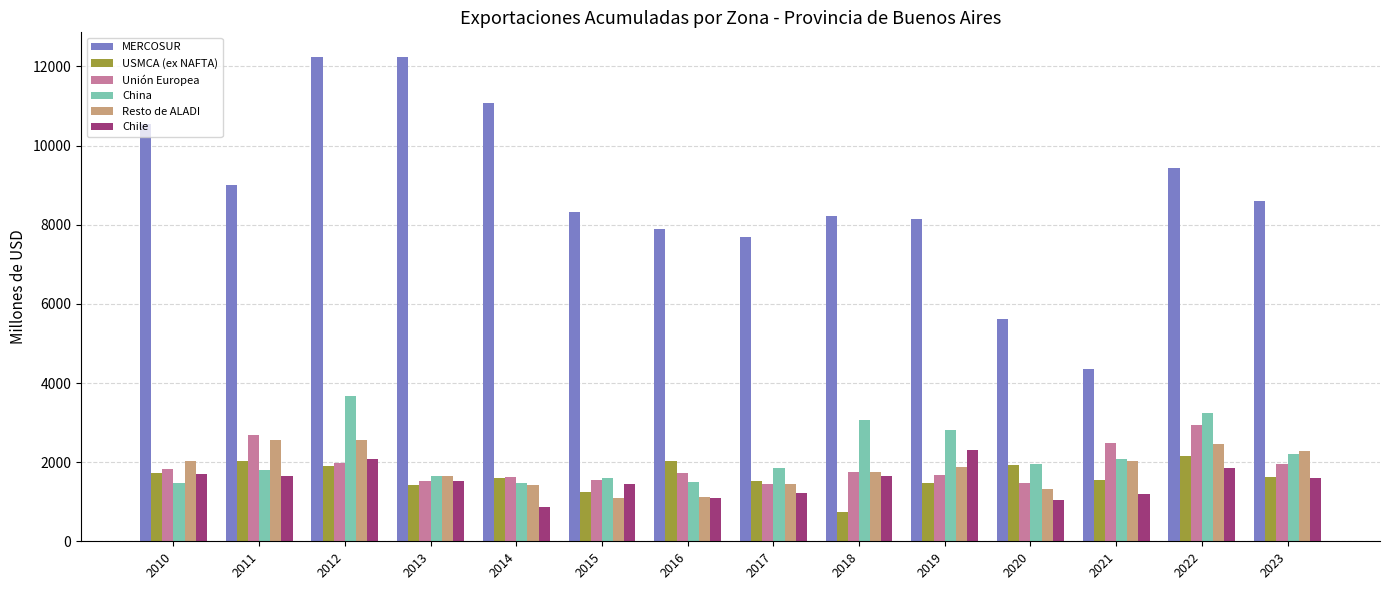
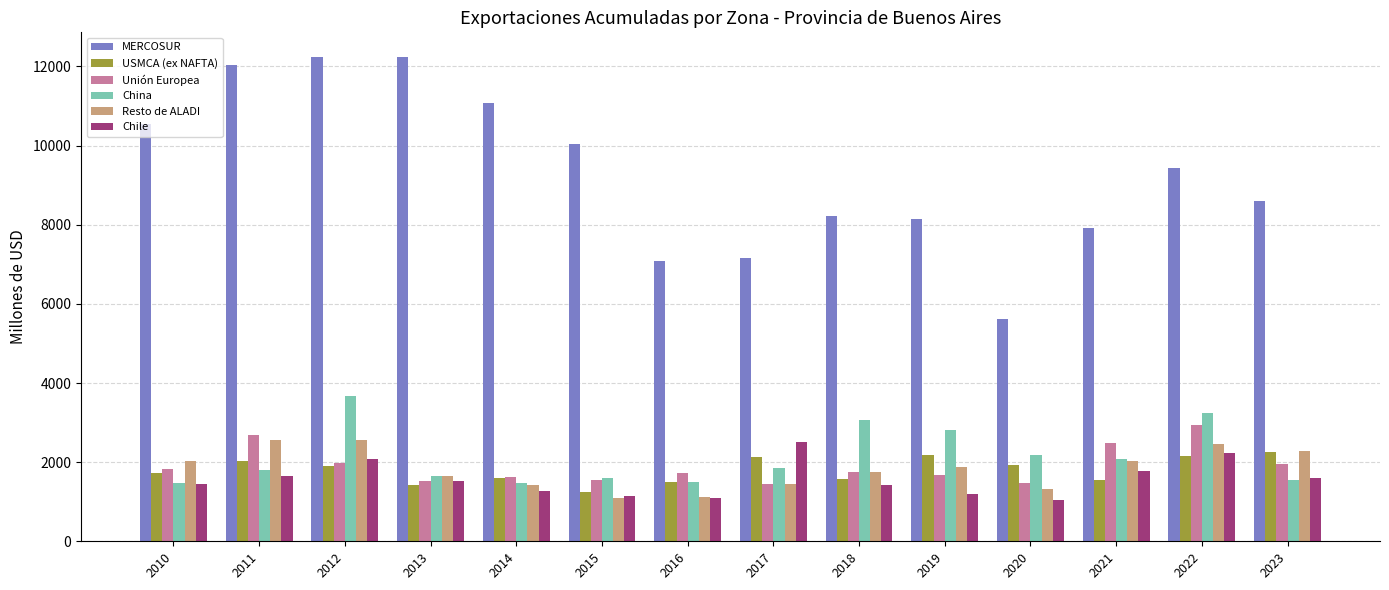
  {
    "MERCOSUR": {
-     "2011": 9000,
+     "2011": 12000,
      "2012": 12300,
      "2013": 12200,
      "2014": 11100,
-     "2015": 8300,
-     "2016": 7900,
-     "2017": 7700,
+     "2015": 10000,
+     "2016": 7100,
+     "2017": 7200,
      "2018": 8200,
      "2019": 8100,
      "2020": 5600,
-     "2021": 4400,
+     "2021": 7900,
      "2022": 9400,
      "2023": 8600
    },
    "USMCA (ex NAFTA)": {
      "2010": 1700,
      "2011": 2000,
      "2012": 1900,
      "2013": 1400,
      "2014": 1600,
      "2015": 1200,
-     "2016": 2000,
-     "2017": 1500,
-     "2018": 700,
-     "2019": 1500,
+     "2016": 1500,
+     "2017": 2100,
+     "2018": 1600,
+     "2019": 2200,
      "2020": 1900,
      "2021": 1500,
      "2022": 2200,
-     "2023": 1600
+     "2023": 2200
    },
    "China": {
      "2010": 1500,
      "2011": 1800,
      "2012": 3700,
      "2013": 1600,
      "2014": 1500,
      "2015": 1600,
      "2016": 1500,
      "2017": 1800,
      "2018": 3100,
      "2019": 2800,
-     "2020": 2000,
+     "2020": 2200,
      "2021": 2100,
      "2022": 3300,
-     "2023": 2200
+     "2023": 1600
    },
    "Chile": {
-     "2010": 1700,
+     "2010": 1400,
      "2011": 1600,
      "2012": 2100,
      "2013": 1500,
-     "2014": 900,
-     "2015": 1500,
+     "2014": 1300,
+     "2015": 1100,
      "2016": 1100,
-     "2017": 1200,
-     "2018": 1600,
-     "2019": 2300,
+     "2017": 2500,
+     "2018": 1400,
+     "2019": 1200,
      "2020": 1100,
-     "2021": 1200,
-     "2022": 1900,
+     "2021": 1800,
+     "2022": 2200,
      "2023": 1600
    }
  }
